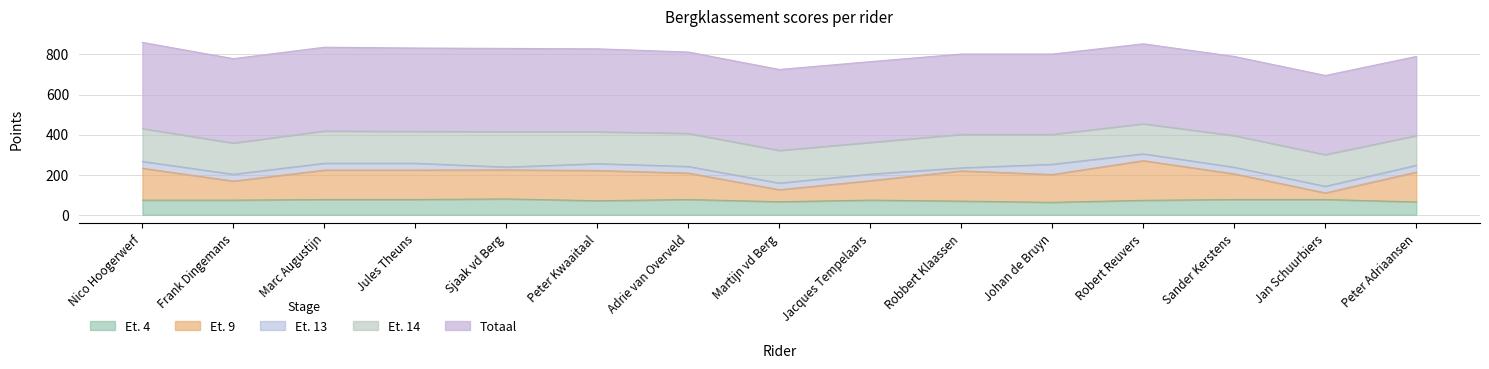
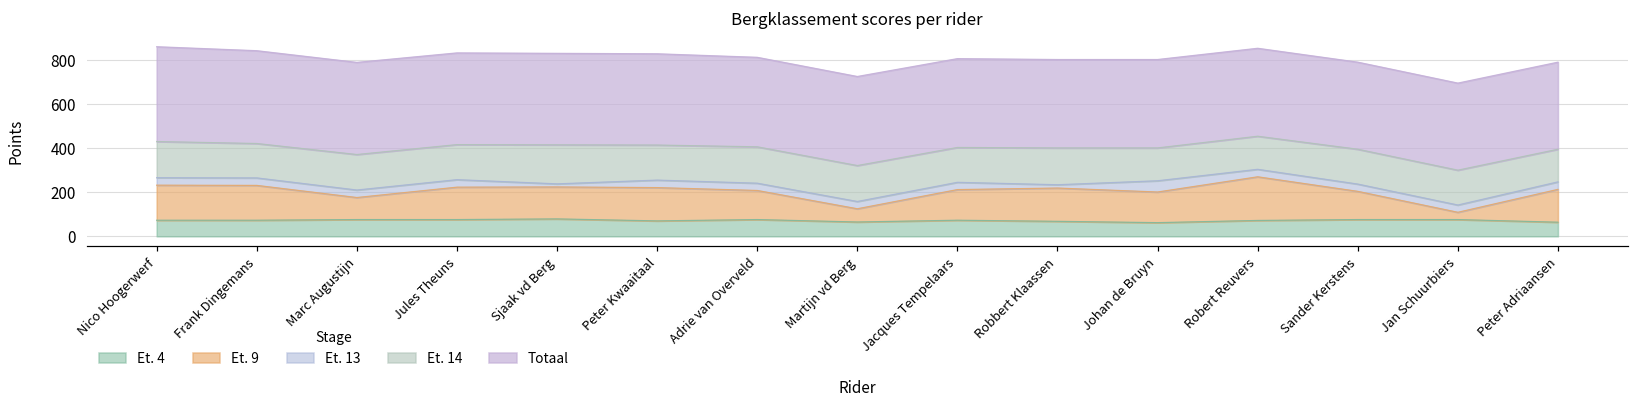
  {
    "Et. 9": {
      "Nico Hoogerwerf": 160,
-     "Frank Dingemans": 100,
-     "Marc Augustijn": 150,
+     "Frank Dingemans": 160,
+     "Marc Augustijn": 100,
      "Jules Theuns": 150,
      "Sjaak vd Berg": 150,
      "Peter Kwaaitaal": 150,
      "Adrie van Overveld": 130,
      "Martijn vd Berg": 60,
-     "Jacques Tempelaars": 100,
+     "Jacques Tempelaars": 140,
      "Robbert Klaassen": 150,
      "Johan de Bruyn": 140,
      "Robert Reuvers": 200,
      "Sander Kerstens": 130,
      "Jan Schuurbiers": 30,
      "Peter Adriaansen": 150
    }
  }
